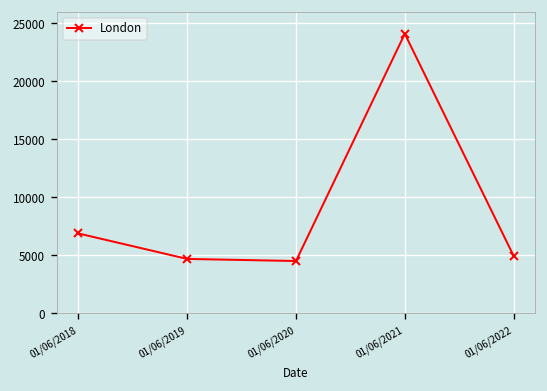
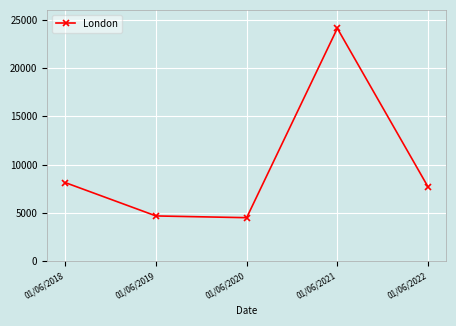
  {
-   "01/06/2018": 7000,
+   "01/06/2018": 8000,
    "01/06/2019": 5000,
    "01/06/2020": 5000,
    "01/06/2021": 24000,
-   "01/06/2022": 5000
+   "01/06/2022": 8000
  }
